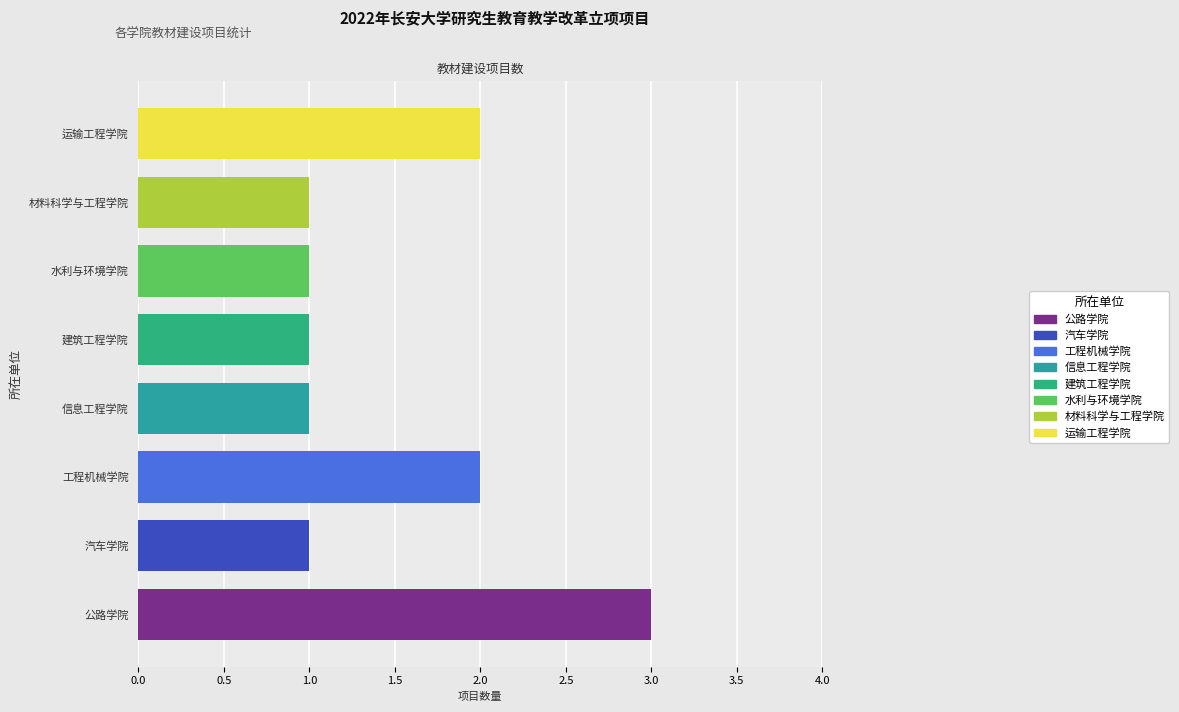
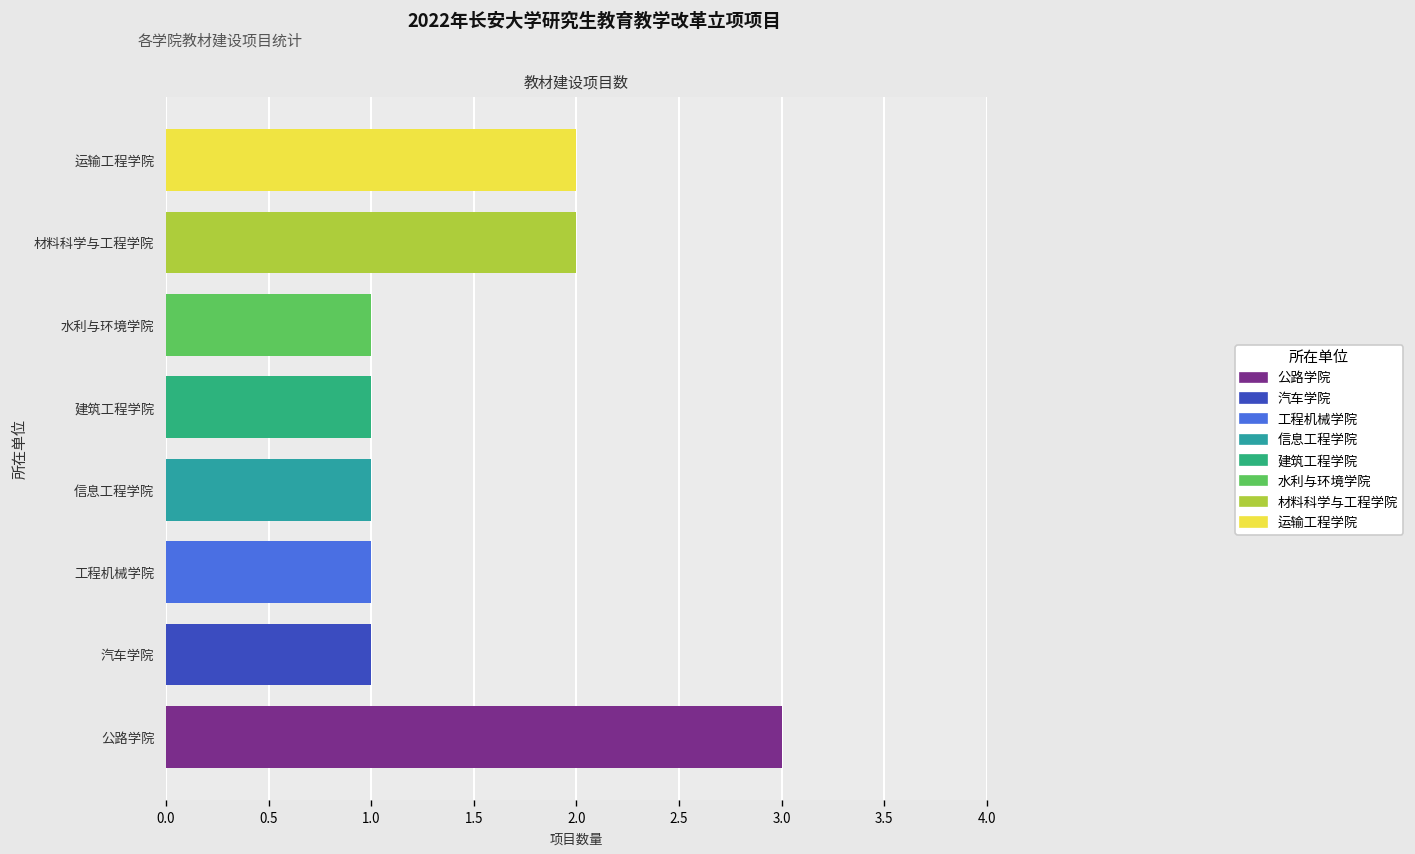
  {
    "运输工程学院": 2,
-   "材料科学与工程学院": 1,
+   "材料科学与工程学院": 2,
    "水利与环境学院": 1,
    "建筑工程学院": 1,
    "信息工程学院": 1,
-   "工程机械学院": 2,
+   "工程机械学院": 1,
    "汽车学院": 1,
    "公路学院": 3
  }
